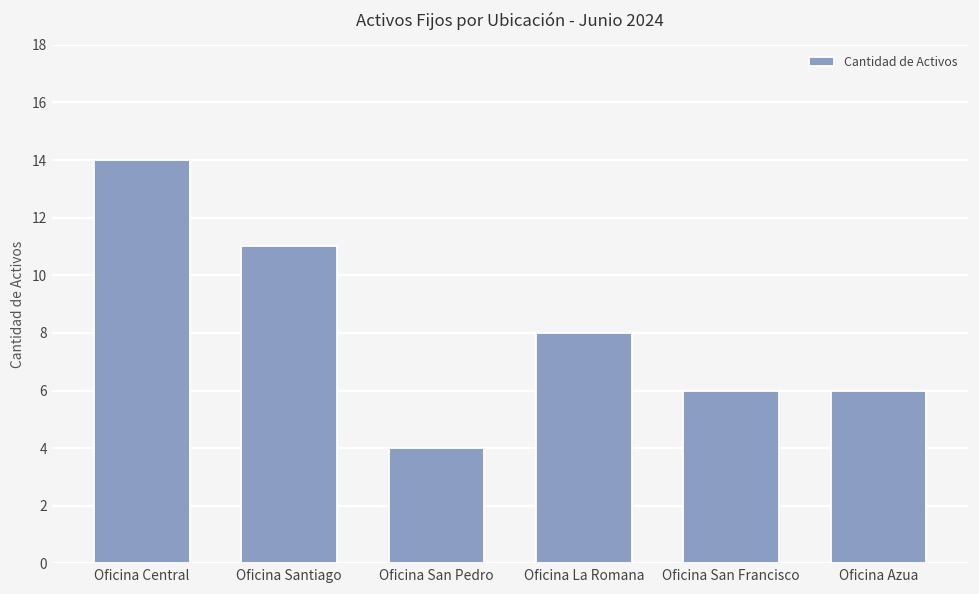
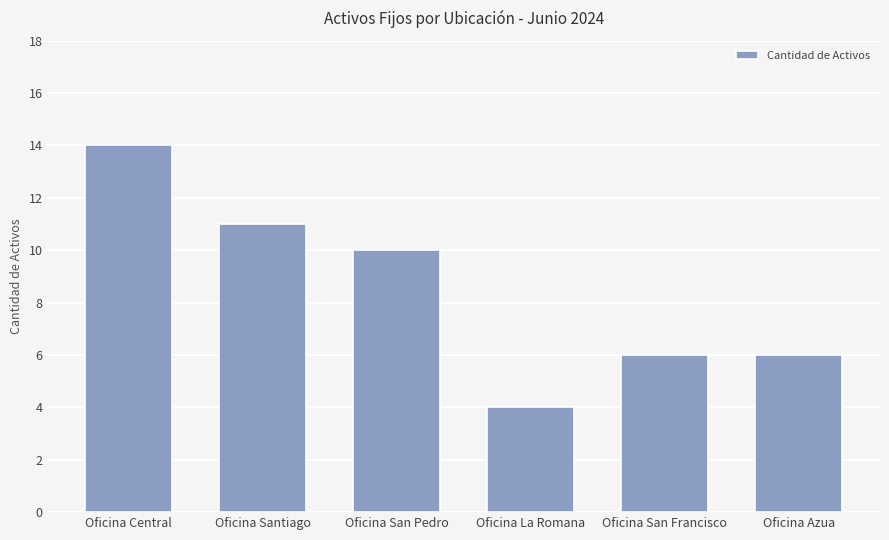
  {
    "Oficina Central": 14,
    "Oficina Santiago": 11,
-   "Oficina San Pedro": 4,
-   "Oficina La Romana": 8,
+   "Oficina San Pedro": 10,
+   "Oficina La Romana": 4,
    "Oficina San Francisco": 6,
    "Oficina Azua": 6
  }
